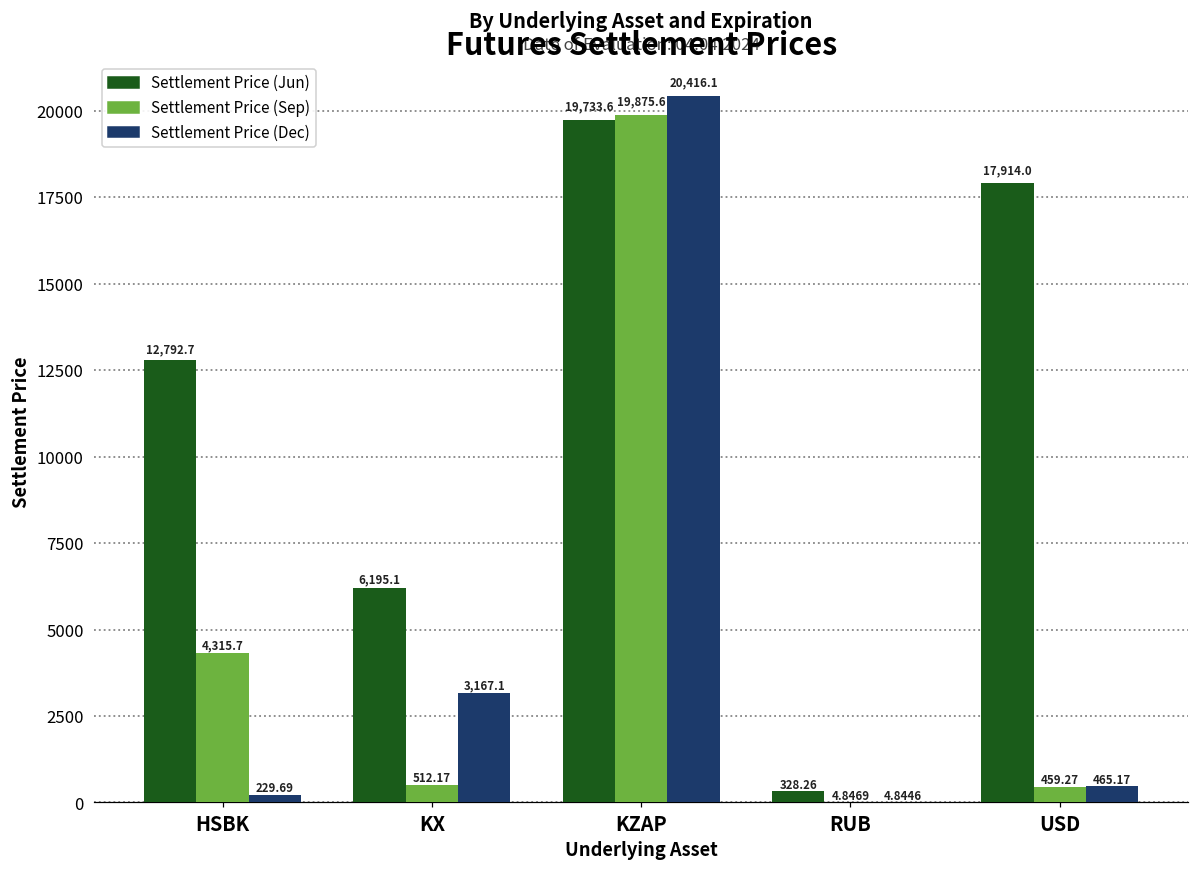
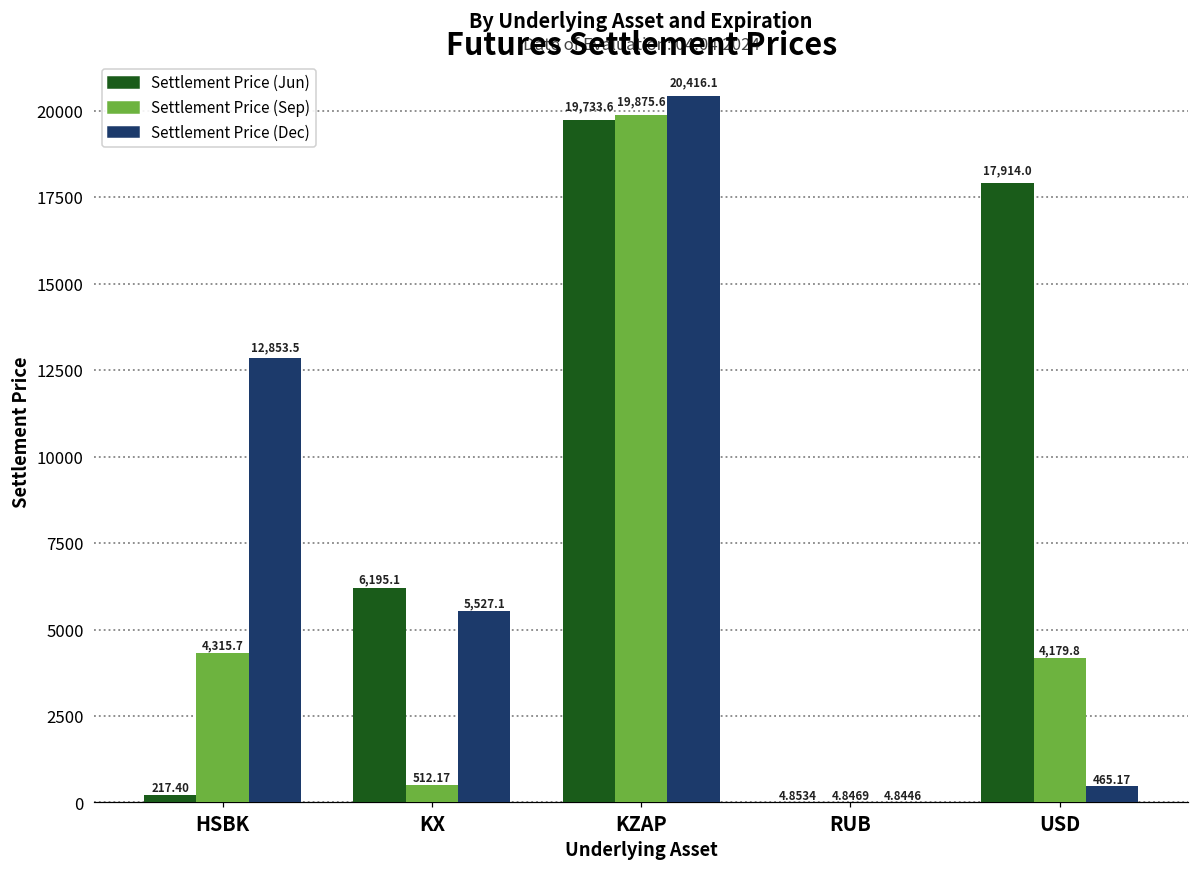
  {
    "Settlement Price (Jun)": {
-     "HSBK": "12,792.7",
+     "HSBK": "217.40",
      "KX": "6,195.1",
      "KZAP": "19,733.6",
-     "RUB": "328.26",
+     "RUB": "4.8534",
      "USD": "17,914.0"
    },
    "Settlement Price (Sep)": {
      "HSBK": "4,315.7",
      "KX": "512.17",
      "KZAP": "19,875.6",
      "RUB": "4.8469",
-     "USD": "459.27"
+     "USD": "4,179.8"
    },
    "Settlement Price (Dec)": {
-     "HSBK": "229.69",
-     "KX": "3,167.1",
+     "HSBK": "12,853.5",
+     "KX": "5,527.1",
      "KZAP": "20,416.1",
      "RUB": "4.8446",
      "USD": "465.17"
    }
  }
